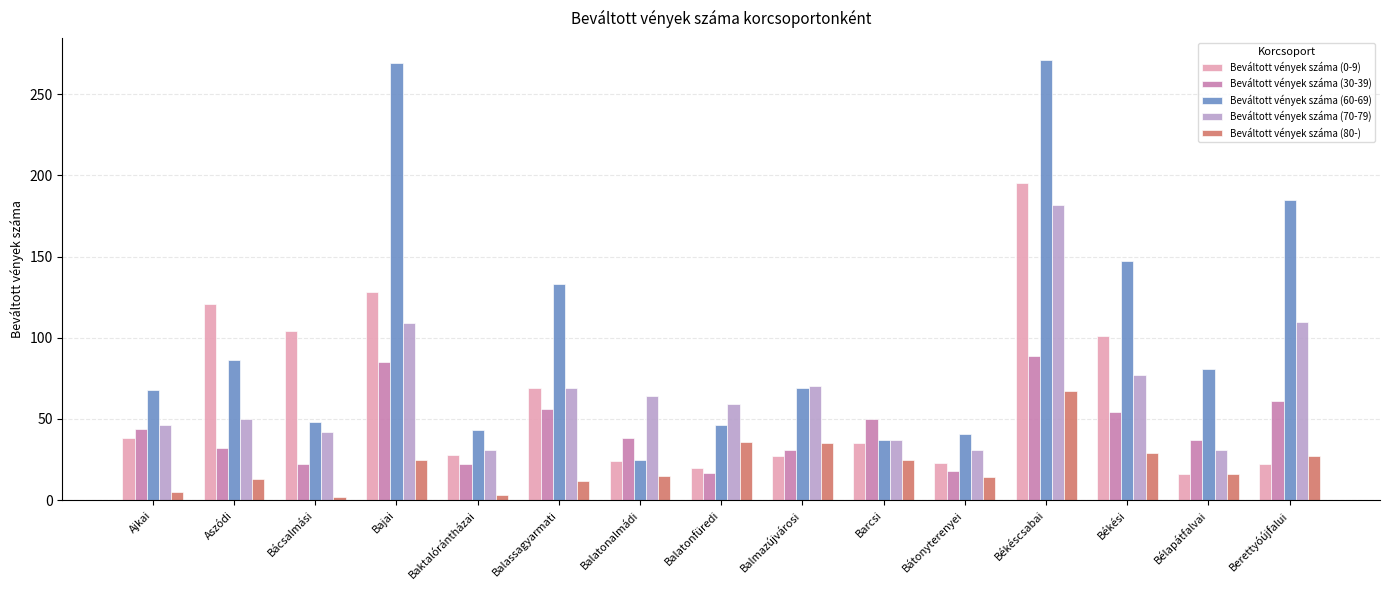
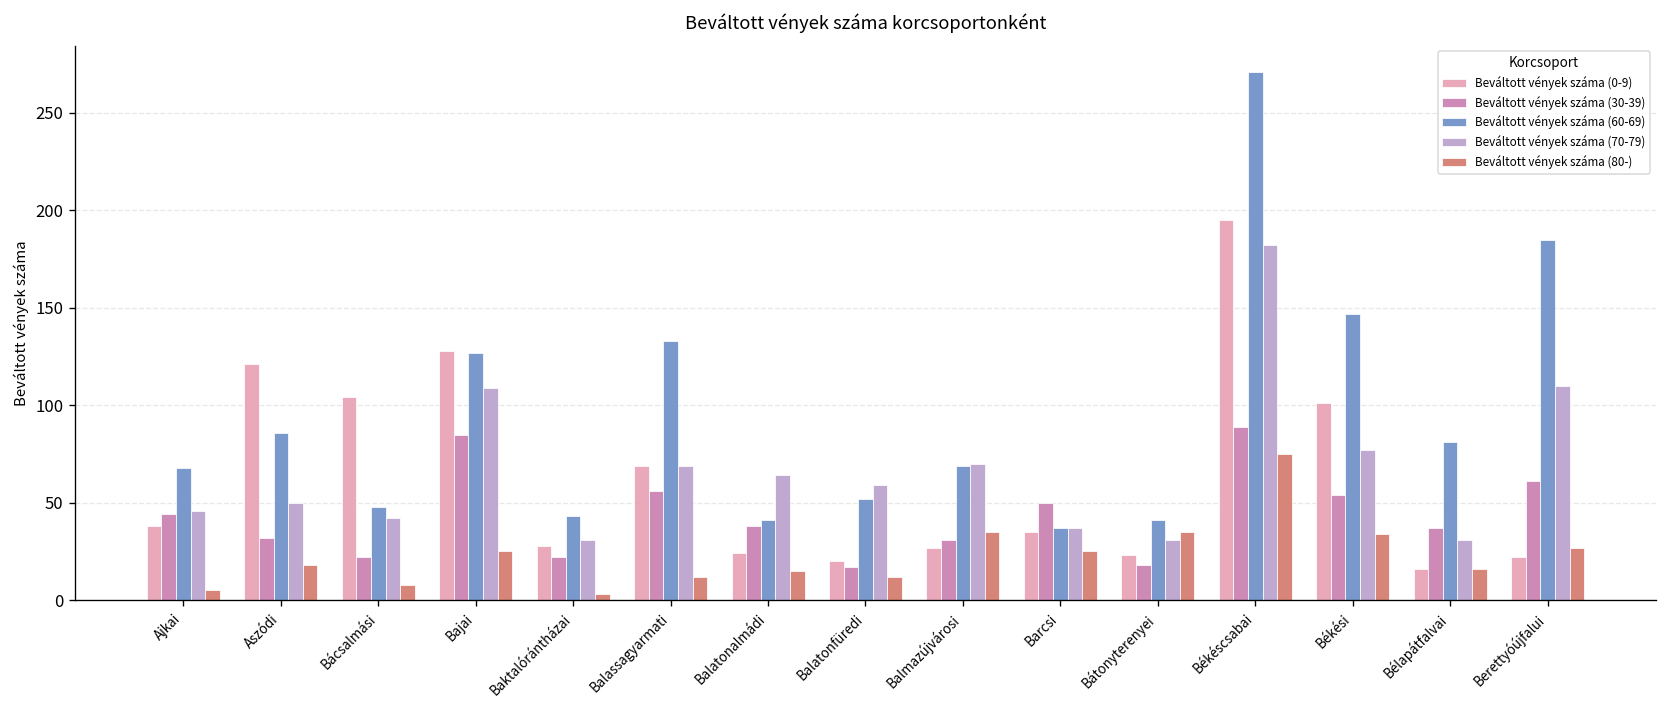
  {
    "Beváltott vények száma (60-69)": {
      "Ajkai": 68,
      "Aszódi": 86,
      "Bácsalmási": 48,
-     "Bajai": 269,
+     "Bajai": 127,
      "Baktalórántházai": 43,
      "Balassagyarmati": 133,
-     "Balatonalmádi": 25,
-     "Balatonfüredi": 46,
+     "Balatonalmádi": 41,
+     "Balatonfüredi": 52,
      "Balmazújvárosi": 69,
      "Barcsi": 37,
      "Bátonyterenyei": 41,
      "Békéscsabai": 271,
      "Békési": 147,
      "Bélapátfalvai": 81,
      "Berettyóújfalui": 185
    },
    "Beváltott vények száma (80-)": {
      "Ajkai": 5,
-     "Aszódi": 13,
-     "Bácsalmási": 2,
+     "Aszódi": 18,
+     "Bácsalmási": 8,
      "Bajai": 25,
      "Baktalórántházai": 3,
      "Balassagyarmati": 12,
      "Balatonalmádi": 15,
-     "Balatonfüredi": 36,
+     "Balatonfüredi": 12,
      "Balmazújvárosi": 35,
      "Barcsi": 25,
-     "Bátonyterenyei": 14,
-     "Békéscsabai": 67,
-     "Békési": 29,
+     "Bátonyterenyei": 35,
+     "Békéscsabai": 75,
+     "Békési": 34,
      "Bélapátfalvai": 16,
      "Berettyóújfalui": 27
    }
  }
